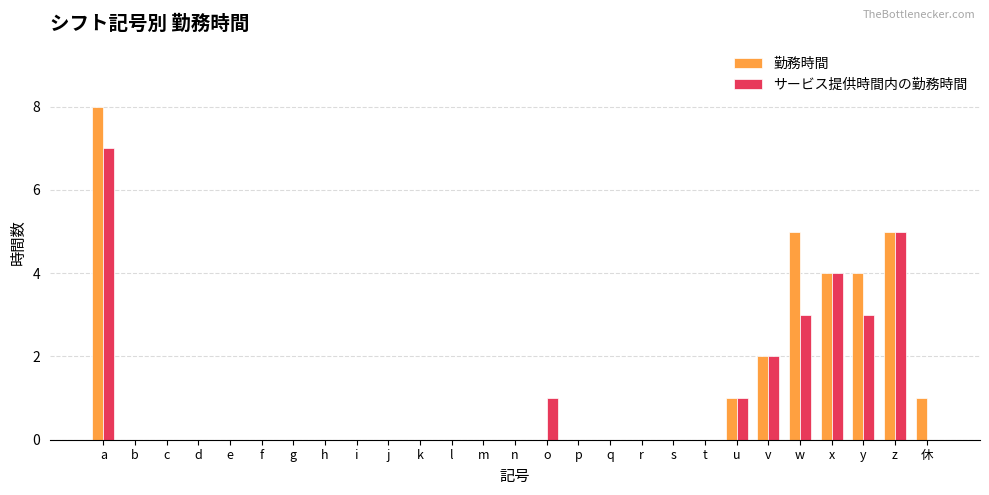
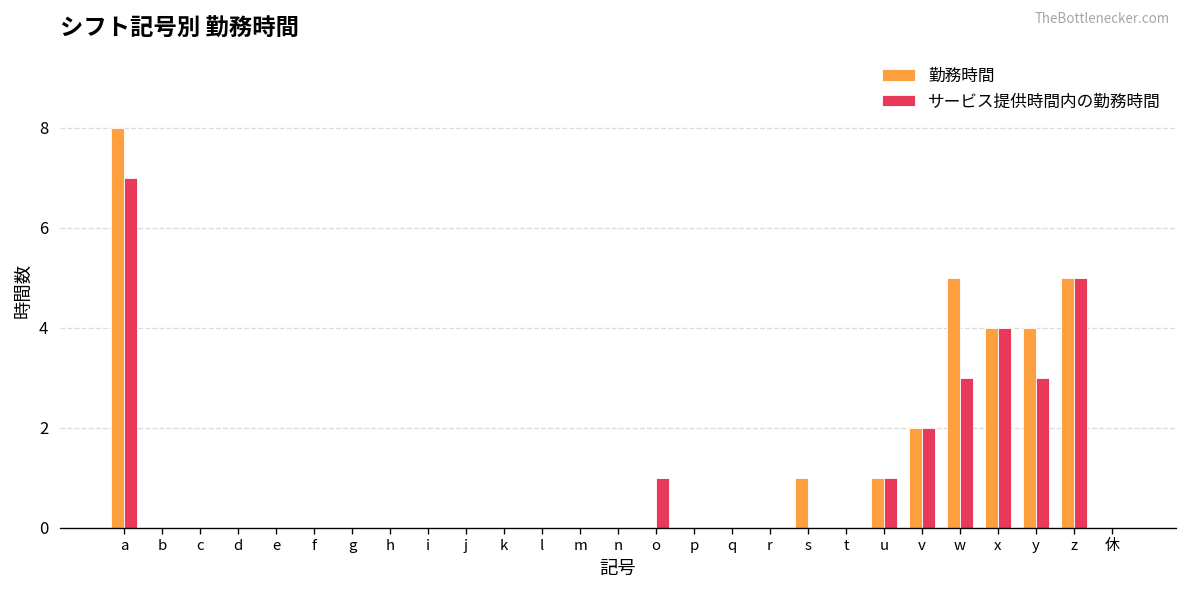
  {
    "勤務時間": {
      "a": 8,
      "b": 0,
      "c": 0,
      "d": 0,
      "e": 0,
      "f": 0,
      "g": 0,
      "h": 0,
      "i": 0,
      "j": 0,
      "k": 0,
      "l": 0,
      "m": 0,
      "n": 0,
      "o": 0,
      "p": 0,
      "q": 0,
      "r": 0,
-     "s": 0,
+     "s": 1,
      "t": 0,
      "u": 1,
      "v": 2,
      "w": 5,
      "x": 4,
      "y": 4,
      "z": 5,
-     "休": 1
+     "休": 0
    },
    "サービス提供時間内の勤務時間": {
      "a": 7,
      "b": 0,
      "c": 0,
      "d": 0,
      "e": 0,
      "f": 0,
      "g": 0,
      "h": 0,
      "i": 0,
      "j": 0,
      "k": 0,
      "l": 0,
      "m": 0,
      "n": 0,
      "o": 1,
      "p": 0,
      "q": 0,
      "r": 0,
      "s": 0,
      "t": 0,
      "u": 1,
      "v": 2,
      "w": 3,
      "x": 4,
      "y": 3,
      "z": 5,
      "休": 0
    }
  }
